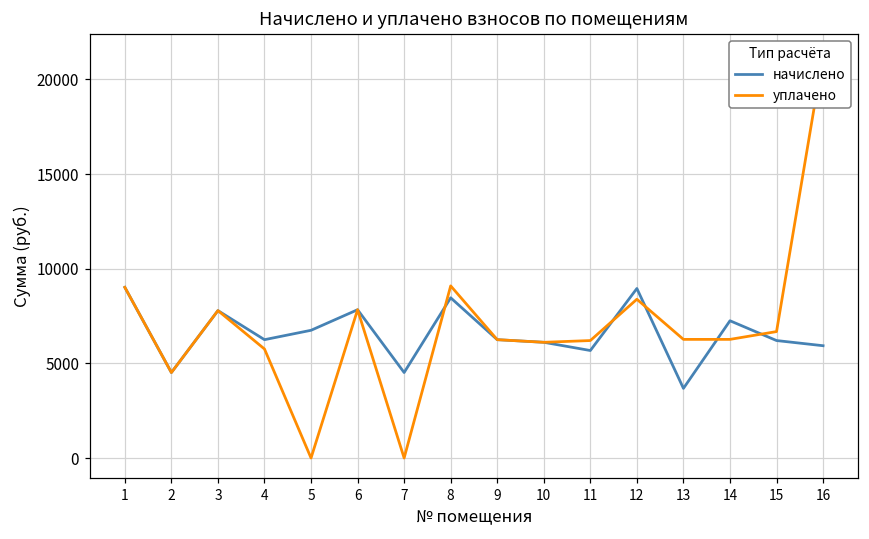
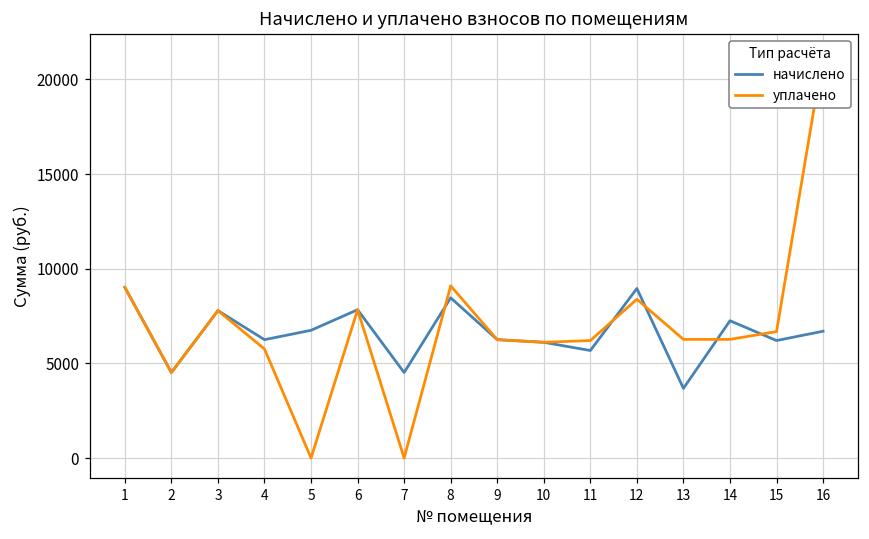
  {
    "начислено": {
      "4": 6300,
      "5": 6700,
      "7": 4500,
      "8": 8500,
      "11": 5700,
      "12": 9000,
      "13": 3700,
      "14": 7300,
      "15": 6200,
-     "16": 5900
+     "16": 6700
    },
    "уплачено": {
      "4": 5800,
      "5": 0,
      "7": 0,
      "8": 9100,
      "11": 6200,
      "12": 8400,
      "13": 6300,
      "14": 6300,
      "15": 6700
    }
  }
